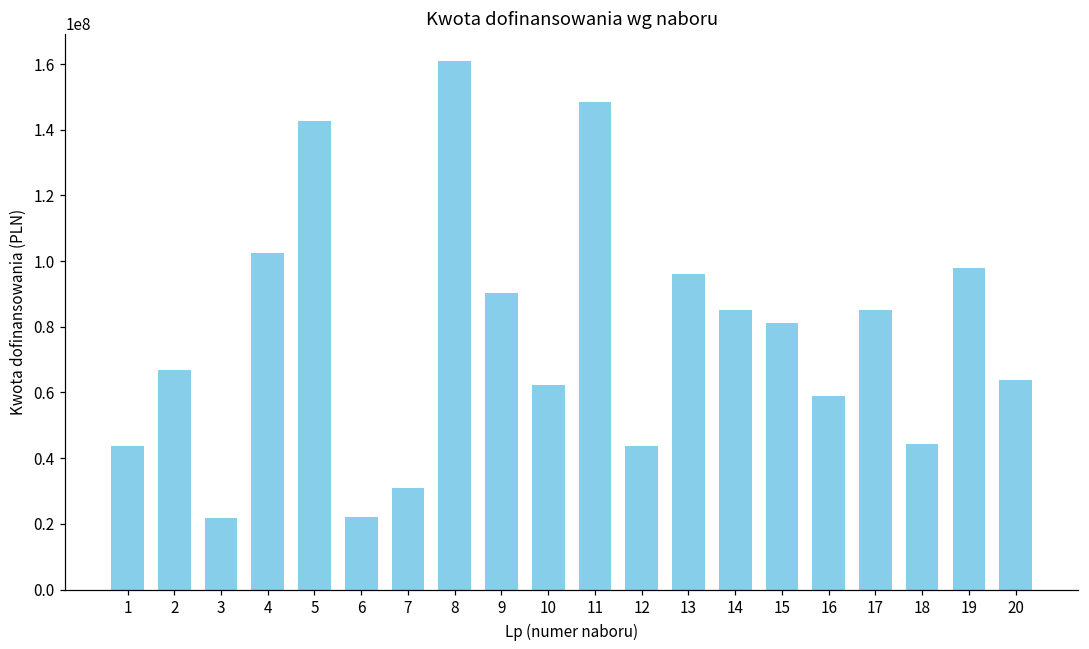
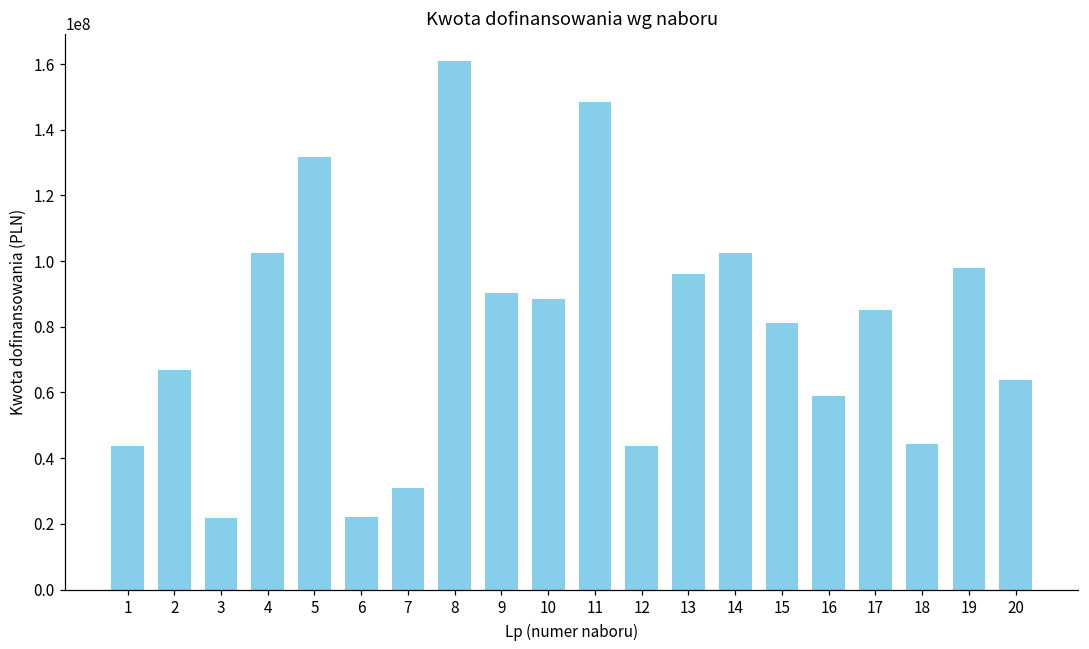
  {
    "1": 44000000,
    "2": 67000000,
    "3": 22000000,
    "4": 102000000,
-   "5": 143000000,
+   "5": 132000000,
    "6": 22000000,
    "7": 31000000,
    "8": 161000000,
    "9": 90000000,
-   "10": 62000000,
+   "10": 88000000,
    "11": 148000000,
    "12": 44000000,
    "13": 96000000,
-   "14": 85000000,
+   "14": 103000000,
    "15": 81000000,
    "16": 59000000,
    "17": 85000000,
    "18": 44000000,
    "19": 98000000,
    "20": 64000000
  }
